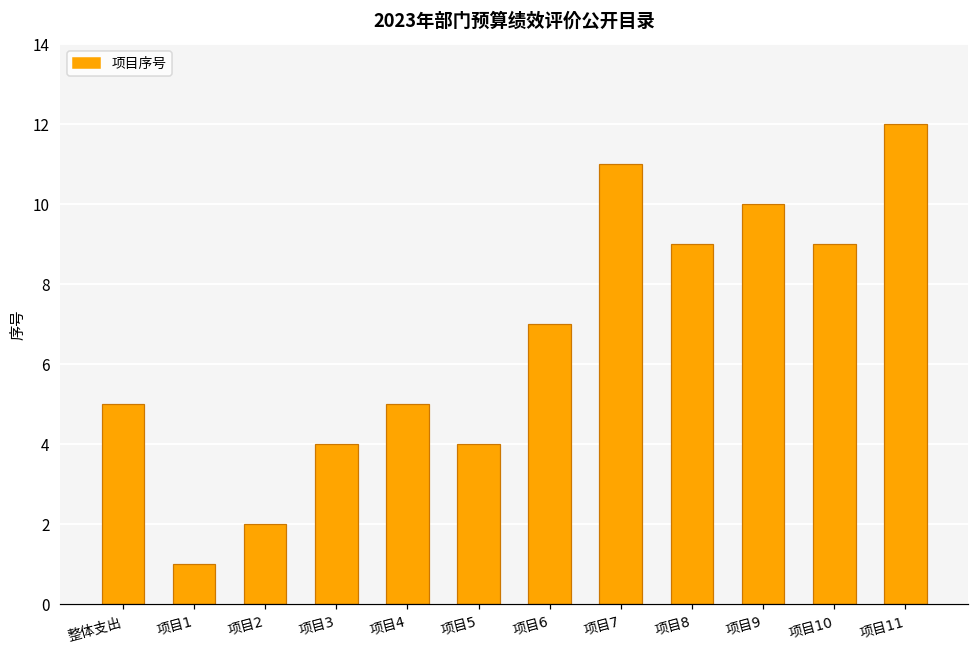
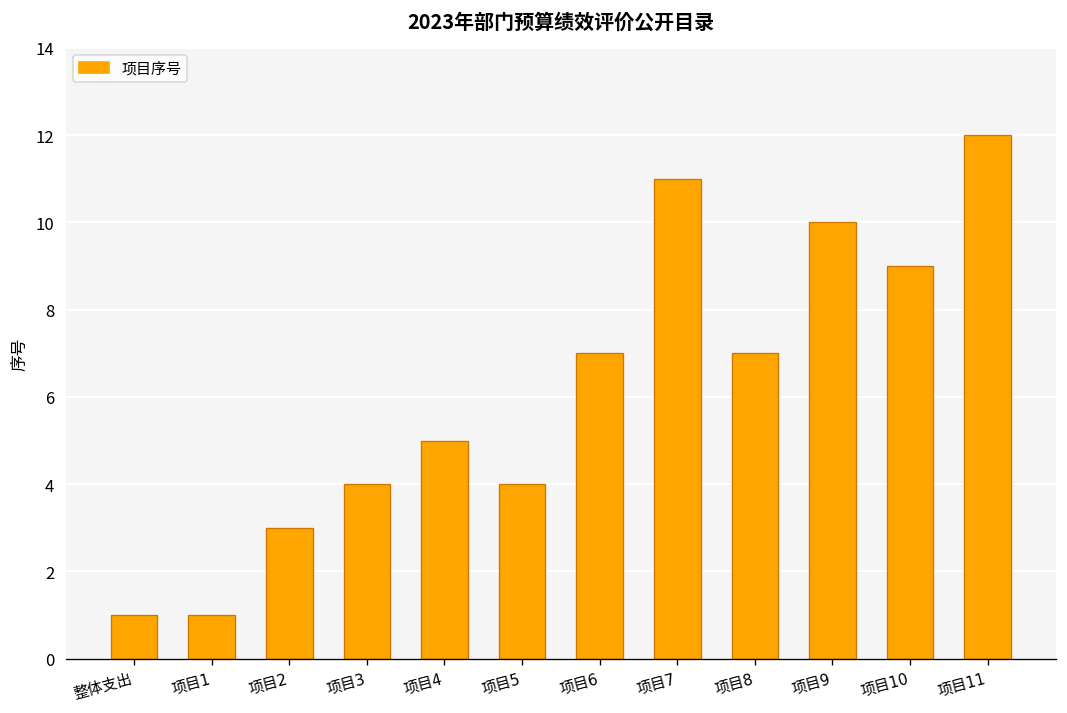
  {
-   "整体支出": 5,
+   "整体支出": 1,
    "项目1": 1,
-   "项目2": 2,
+   "项目2": 3,
    "项目3": 4,
    "项目4": 5,
    "项目5": 4,
    "项目6": 7,
    "项目7": 11,
-   "项目8": 9,
+   "项目8": 7,
    "项目9": 10,
    "项目10": 9,
    "项目11": 12
  }
